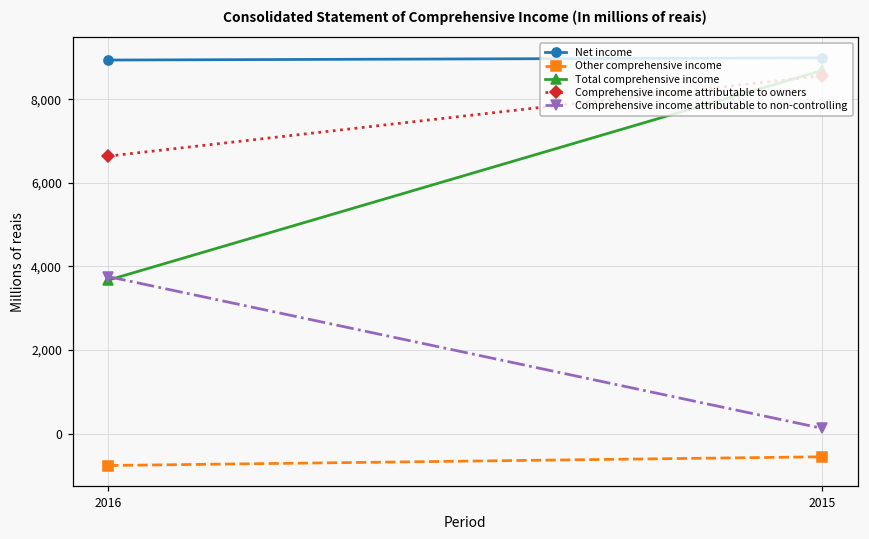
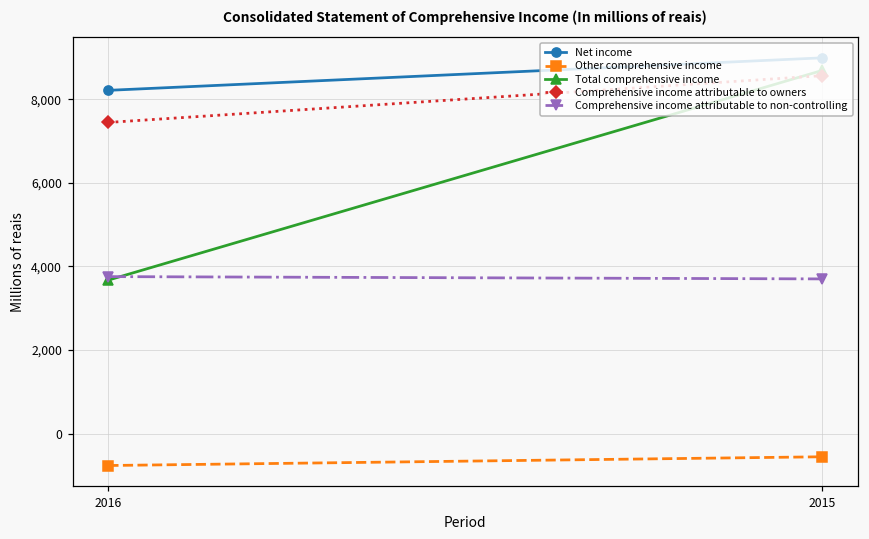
  {
    "Net income": {
-     "2016": "8,900"
+     "2016": "8,200"
    },
    "Other comprehensive income": {
      "2016": "-800",
      "2015": "-600"
    },
    "Total comprehensive income": {
      "2016": "3,700"
    },
    "Comprehensive income attributable to owners": {
-     "2016": "6,600"
+     "2016": "7,400"
    },
    "Comprehensive income attributable to non-controlling": {
      "2016": "3,800",
-     "2015": "100"
+     "2015": "3,700"
    }
  }
